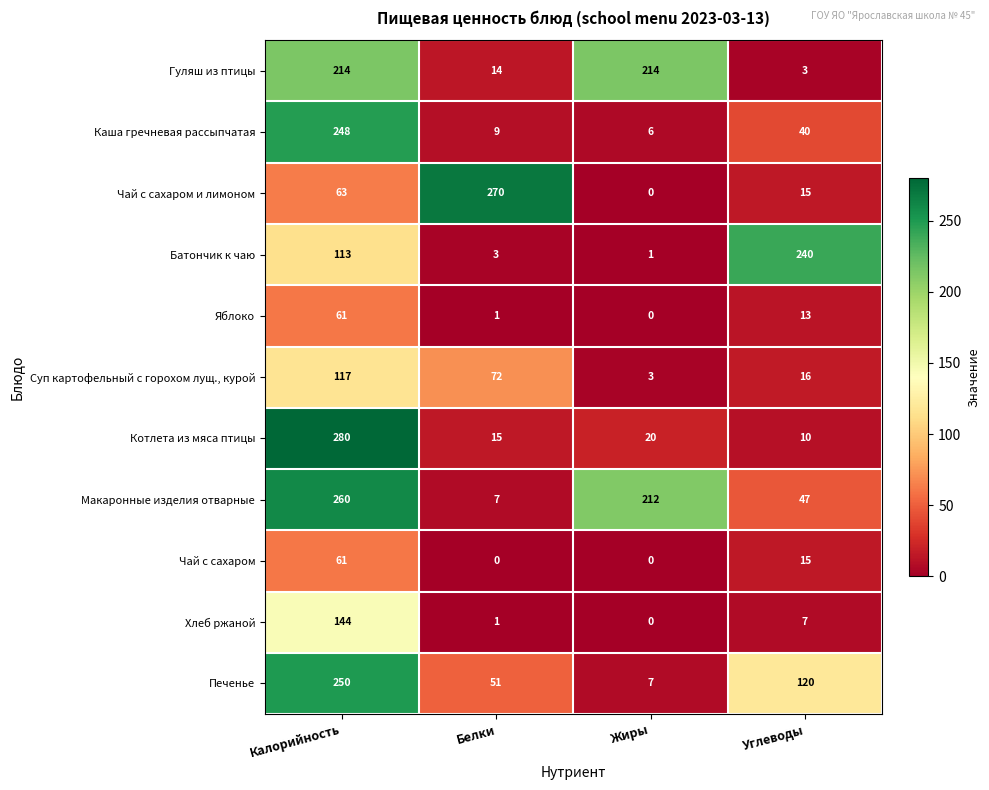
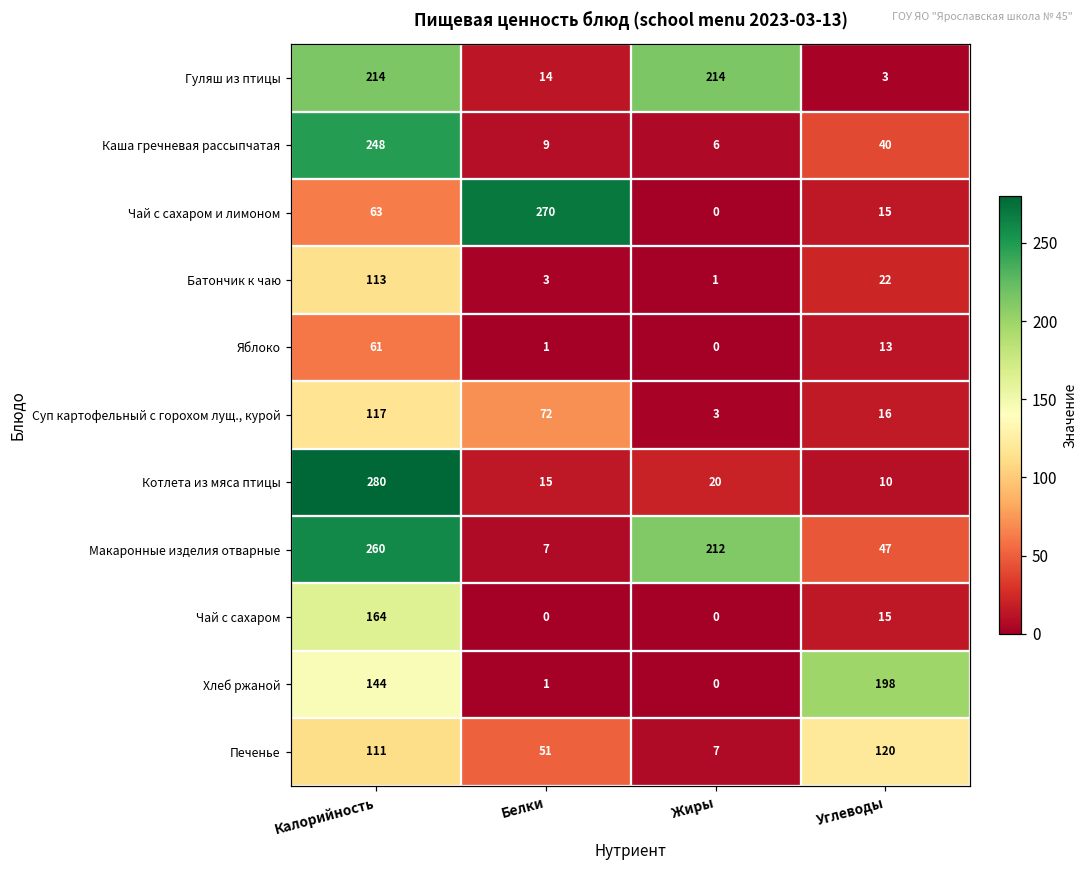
  {
    "Гуляш из птицы": {
      "Калорийность": 214,
      "Белки": 14,
      "Жиры": 214,
      "Углеводы": 3
    },
    "Каша гречневая рассыпчатая": {
      "Калорийность": 248,
      "Белки": 9,
      "Жиры": 6,
      "Углеводы": 40
    },
    "Чай с сахаром и лимоном": {
      "Калорийность": 63,
      "Белки": 270,
      "Жиры": 0,
      "Углеводы": 15
    },
    "Батончик к чаю": {
      "Калорийность": 113,
      "Белки": 3,
      "Жиры": 1,
-     "Углеводы": 240
+     "Углеводы": 22
    },
    "Яблоко": {
      "Калорийность": 61,
      "Белки": 1,
      "Жиры": 0,
      "Углеводы": 13
    },
    "Суп картофельный с горохом лущ., курой": {
      "Калорийность": 117,
      "Белки": 72,
      "Жиры": 3,
      "Углеводы": 16
    },
    "Котлета из мяса птицы": {
      "Калорийность": 280,
      "Белки": 15,
      "Жиры": 20,
      "Углеводы": 10
    },
    "Макаронные изделия отварные": {
      "Калорийность": 260,
      "Белки": 7,
      "Жиры": 212,
      "Углеводы": 47
    },
    "Чай с сахаром": {
-     "Калорийность": 61,
+     "Калорийность": 164,
      "Белки": 0,
      "Жиры": 0,
      "Углеводы": 15
    },
    "Хлеб ржаной": {
      "Калорийность": 144,
      "Белки": 1,
      "Жиры": 0,
-     "Углеводы": 7
+     "Углеводы": 198
    },
    "Печенье": {
-     "Калорийность": 250,
+     "Калорийность": 111,
      "Белки": 51,
      "Жиры": 7,
      "Углеводы": 120
    }
  }
